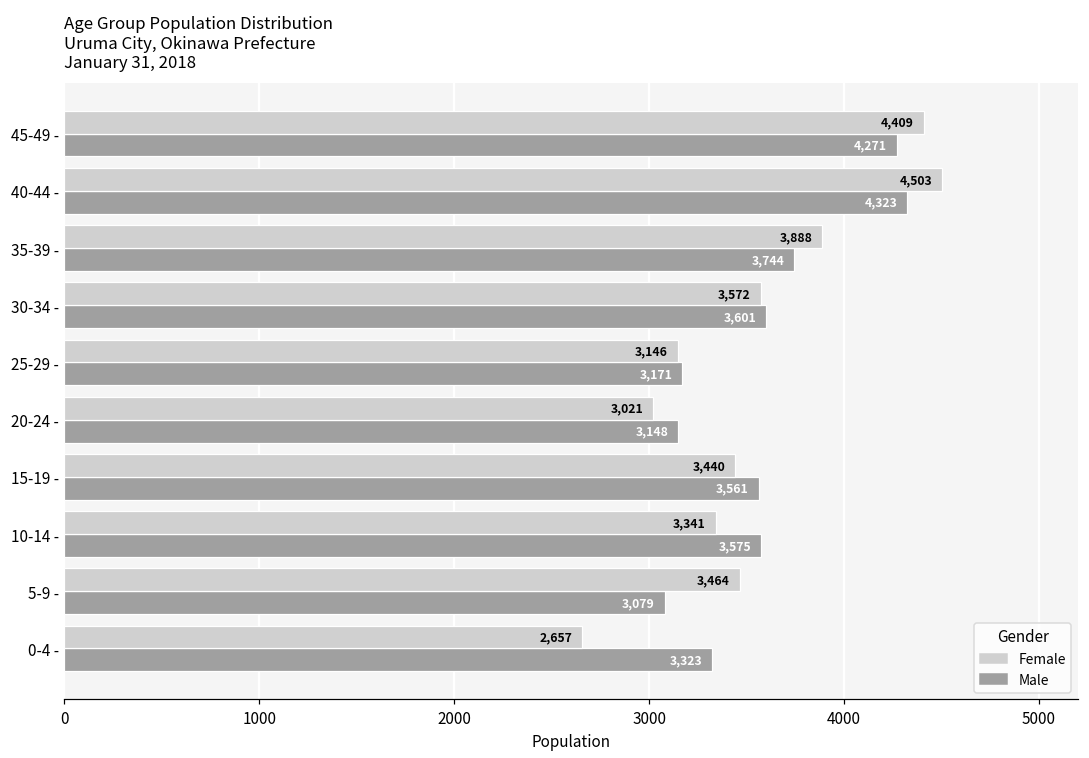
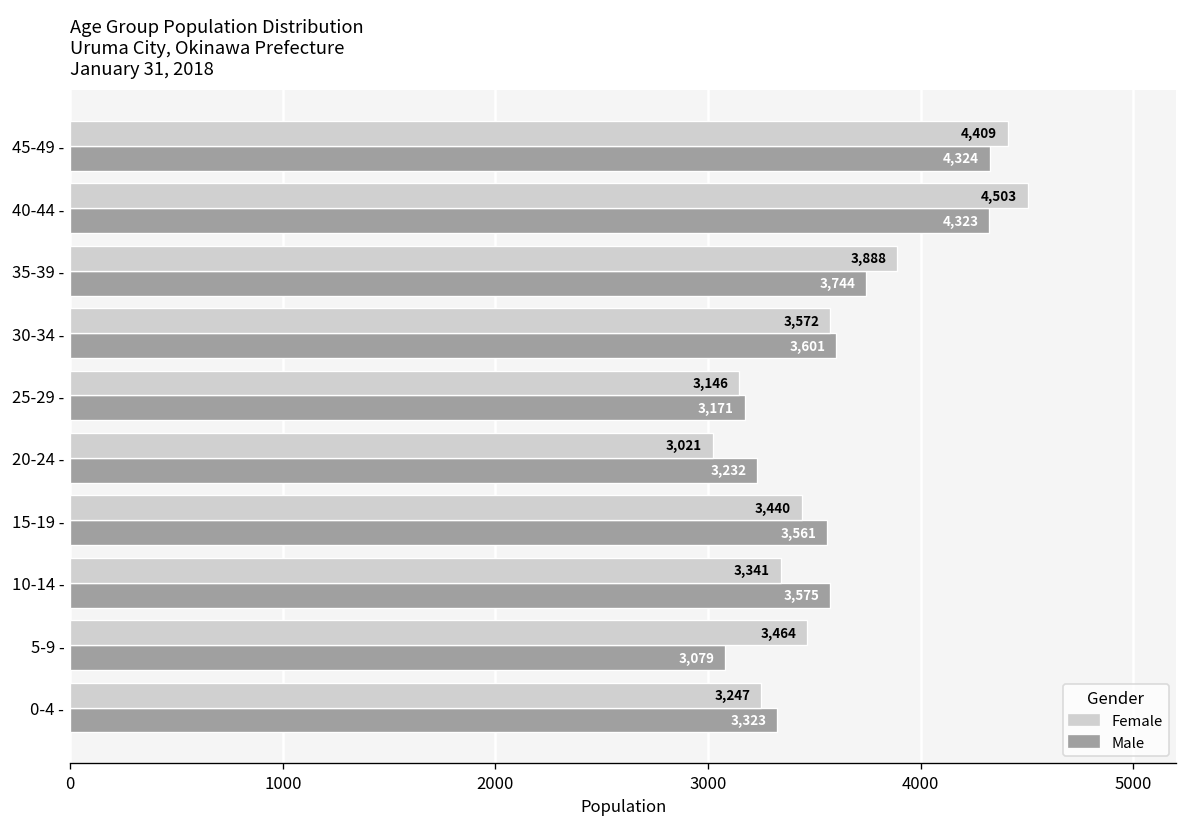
  {
    "Male": {
-     "45-49 -": "4,271",
+     "45-49 -": "4,324",
      "40-44 -": "4,323",
      "35-39 -": "3,744",
      "30-34 -": "3,601",
      "25-29 -": "3,171",
-     "20-24 -": "3,148",
+     "20-24 -": "3,232",
      "15-19 -": "3,561",
      "10-14 -": "3,575",
      "5-9 -": "3,079",
      "0-4 -": "3,323"
    },
    "Female": {
      "45-49 -": "4,409",
      "40-44 -": "4,503",
      "35-39 -": "3,888",
      "30-34 -": "3,572",
      "25-29 -": "3,146",
      "20-24 -": "3,021",
      "15-19 -": "3,440",
      "10-14 -": "3,341",
      "5-9 -": "3,464",
-     "0-4 -": "2,657"
+     "0-4 -": "3,247"
    }
  }
